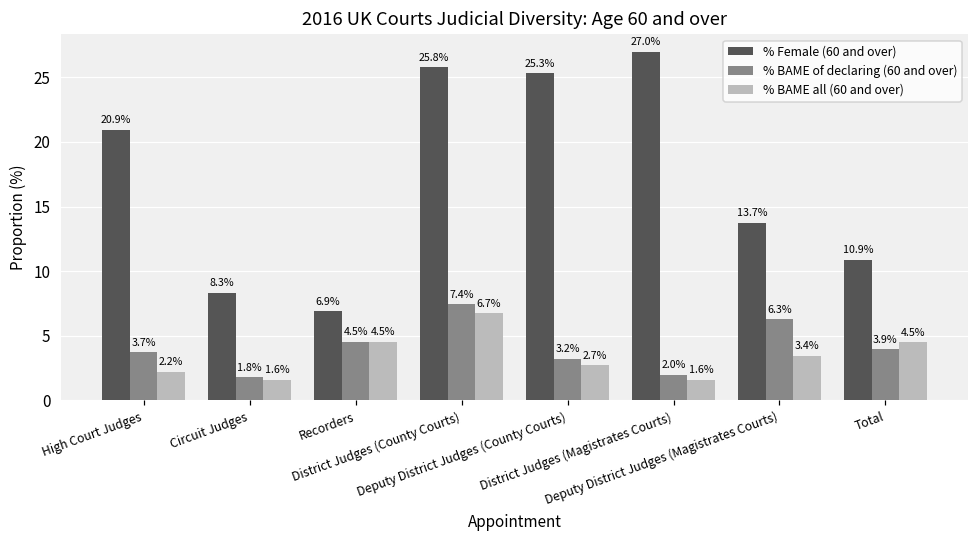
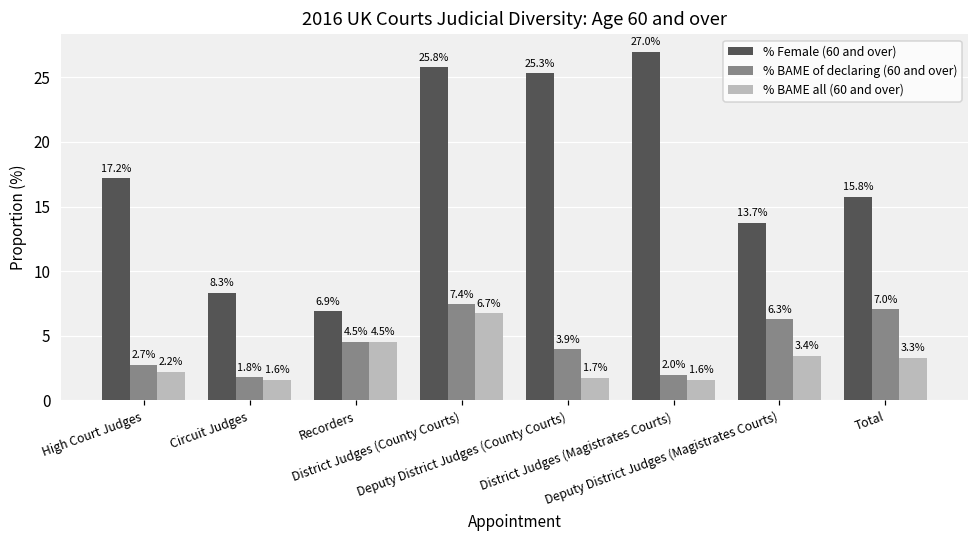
  {
    "% Female (60 and over)": {
-     "High Court Judges": "20.9%",
+     "High Court Judges": "17.2%",
      "Circuit Judges": "8.3%",
      "Recorders": "6.9%",
      "District Judges (County Courts)": "25.8%",
      "Deputy District Judges (County Courts)": "25.3%",
      "District Judges (Magistrates Courts)": "27.0%",
      "Deputy District Judges (Magistrates Courts)": "13.7%",
-     "Total": "10.9%"
+     "Total": "15.8%"
    },
    "% BAME of declaring (60 and over)": {
-     "High Court Judges": "3.7%",
+     "High Court Judges": "2.7%",
      "Circuit Judges": "1.8%",
      "Recorders": "4.5%",
      "District Judges (County Courts)": "7.4%",
-     "Deputy District Judges (County Courts)": "3.2%",
+     "Deputy District Judges (County Courts)": "3.9%",
      "District Judges (Magistrates Courts)": "2.0%",
      "Deputy District Judges (Magistrates Courts)": "6.3%",
-     "Total": "3.9%"
+     "Total": "7.0%"
    },
    "% BAME all (60 and over)": {
      "High Court Judges": "2.2%",
      "Circuit Judges": "1.6%",
      "Recorders": "4.5%",
      "District Judges (County Courts)": "6.7%",
-     "Deputy District Judges (County Courts)": "2.7%",
+     "Deputy District Judges (County Courts)": "1.7%",
      "District Judges (Magistrates Courts)": "1.6%",
      "Deputy District Judges (Magistrates Courts)": "3.4%",
-     "Total": "4.5%"
+     "Total": "3.3%"
    }
  }
